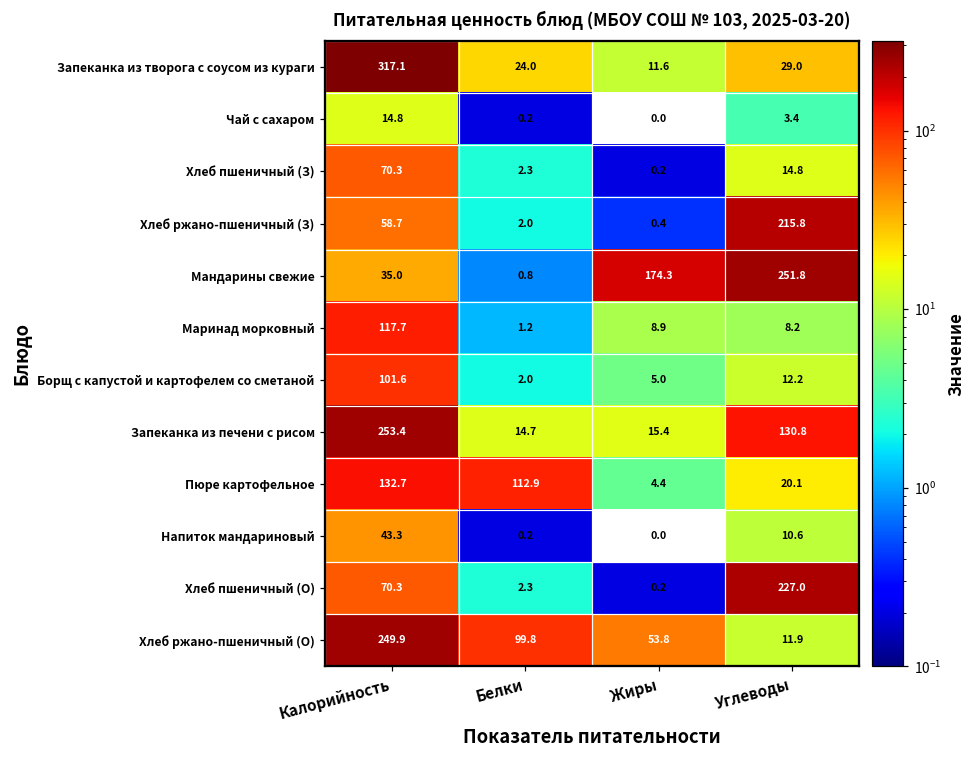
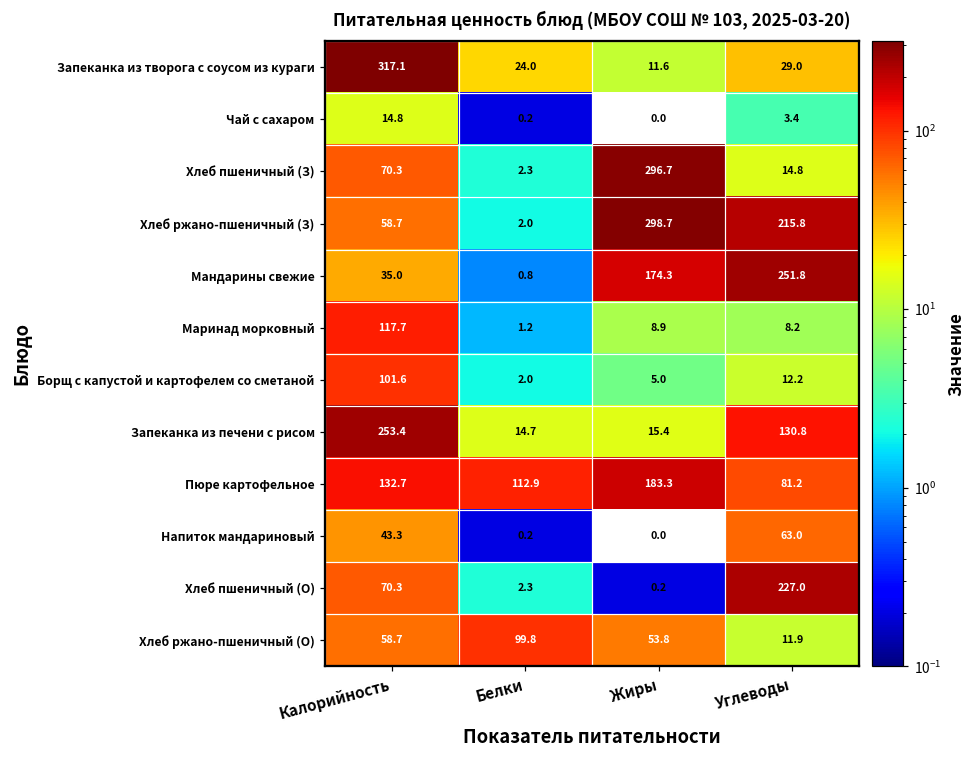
  {
    "Запеканка из творога с соусом из кураги": {
      "Калорийность": 317.1,
      "Белки": 24.0,
      "Жиры": 11.6,
      "Углеводы": 29.0
    },
    "Чай с сахаром": {
      "Калорийность": 14.8,
      "Белки": 0.2,
      "Жиры": 0.0,
      "Углеводы": 3.4
    },
    "Хлеб пшеничный (З)": {
      "Калорийность": 70.3,
      "Белки": 2.3,
-     "Жиры": 0.2,
+     "Жиры": 296.7,
      "Углеводы": 14.8
    },
    "Хлеб ржано-пшеничный (З)": {
      "Калорийность": 58.7,
      "Белки": 2.0,
-     "Жиры": 0.4,
+     "Жиры": 298.7,
      "Углеводы": 215.8
    },
    "Мандарины свежие": {
      "Калорийность": 35.0,
      "Белки": 0.8,
      "Жиры": 174.3,
      "Углеводы": 251.8
    },
    "Маринад морковный": {
      "Калорийность": 117.7,
      "Белки": 1.2,
      "Жиры": 8.9,
      "Углеводы": 8.2
    },
    "Борщ с капустой и картофелем со сметаной": {
      "Калорийность": 101.6,
      "Белки": 2.0,
      "Жиры": 5.0,
      "Углеводы": 12.2
    },
    "Запеканка из печени с рисом": {
      "Калорийность": 253.4,
      "Белки": 14.7,
      "Жиры": 15.4,
      "Углеводы": 130.8
    },
    "Пюре картофельное": {
      "Калорийность": 132.7,
      "Белки": 112.9,
-     "Жиры": 4.4,
-     "Углеводы": 20.1
+     "Жиры": 183.3,
+     "Углеводы": 81.2
    },
    "Напиток мандариновый": {
      "Калорийность": 43.3,
      "Белки": 0.2,
      "Жиры": 0.0,
-     "Углеводы": 10.6
+     "Углеводы": 63.0
    },
    "Хлеб пшеничный (О)": {
      "Калорийность": 70.3,
      "Белки": 2.3,
      "Жиры": 0.2,
      "Углеводы": 227.0
    },
    "Хлеб ржано-пшеничный (О)": {
-     "Калорийность": 249.9,
+     "Калорийность": 58.7,
      "Белки": 99.8,
      "Жиры": 53.8,
      "Углеводы": 11.9
    }
  }
